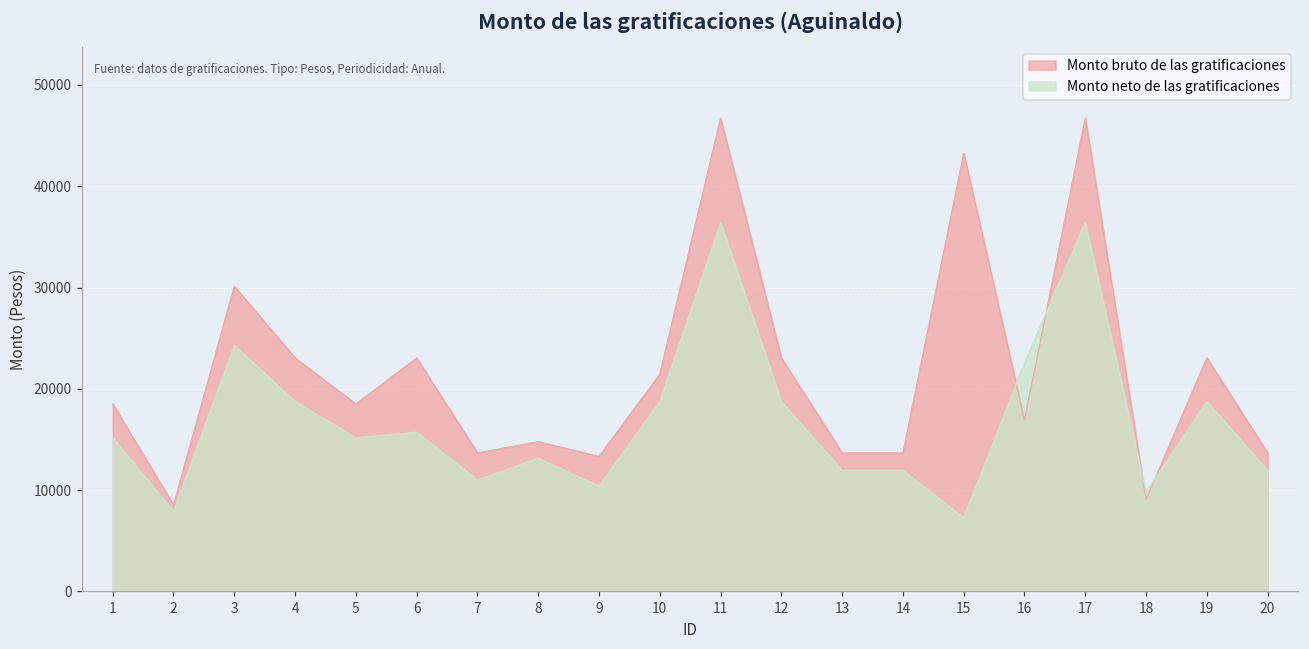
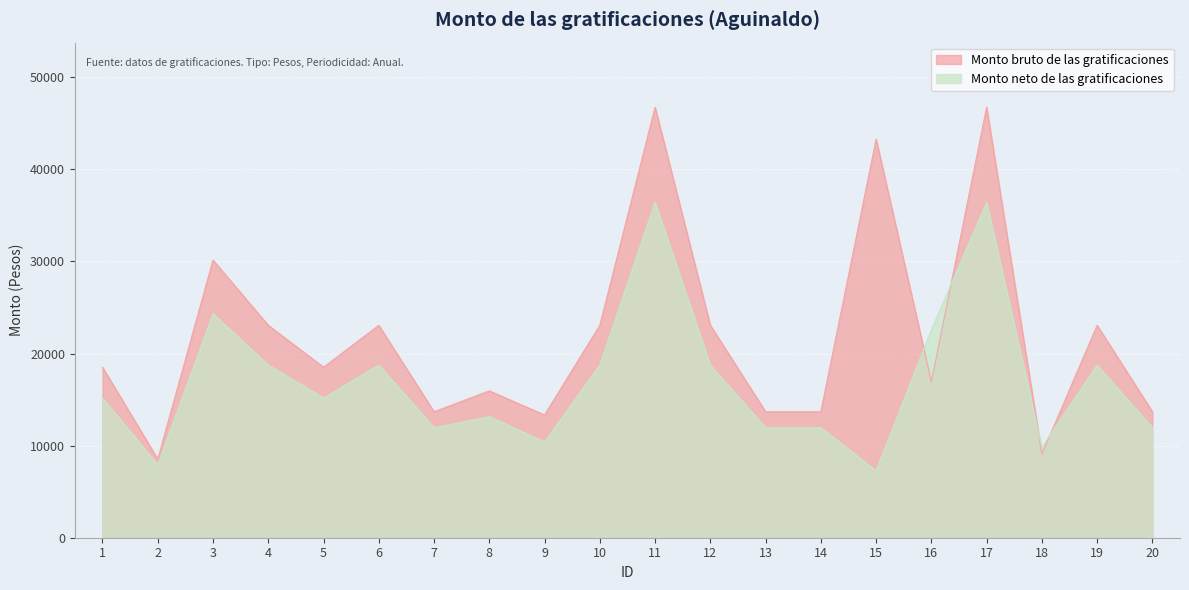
  {
    "Monto bruto de las gratificaciones": {
      "1": 19000,
      "2": 9000,
      "3": 30000,
      "4": 23000,
      "5": 19000,
      "6": 23000,
      "7": 14000,
-     "8": 15000,
+     "8": 16000,
      "9": 13000,
-     "10": 21000,
+     "10": 23000,
      "11": 47000,
      "12": 23000,
      "13": 14000,
      "14": 14000,
      "15": 43000,
      "16": 17000,
      "17": 47000,
      "18": 9000,
      "19": 23000,
      "20": 14000
    },
    "Monto neto de las gratificaciones": {
      "1": 15000,
      "2": 8000,
      "3": 24000,
      "4": 19000,
      "5": 15000,
-     "6": 16000,
-     "7": 11000,
+     "6": 19000,
+     "7": 12000,
      "8": 13000,
      "9": 10000,
      "10": 19000,
      "11": 36000,
      "12": 19000,
      "13": 12000,
      "14": 12000,
      "15": 7000,
      "16": 23000,
      "17": 36000,
      "18": 10000,
      "19": 19000,
      "20": 12000
    }
  }
